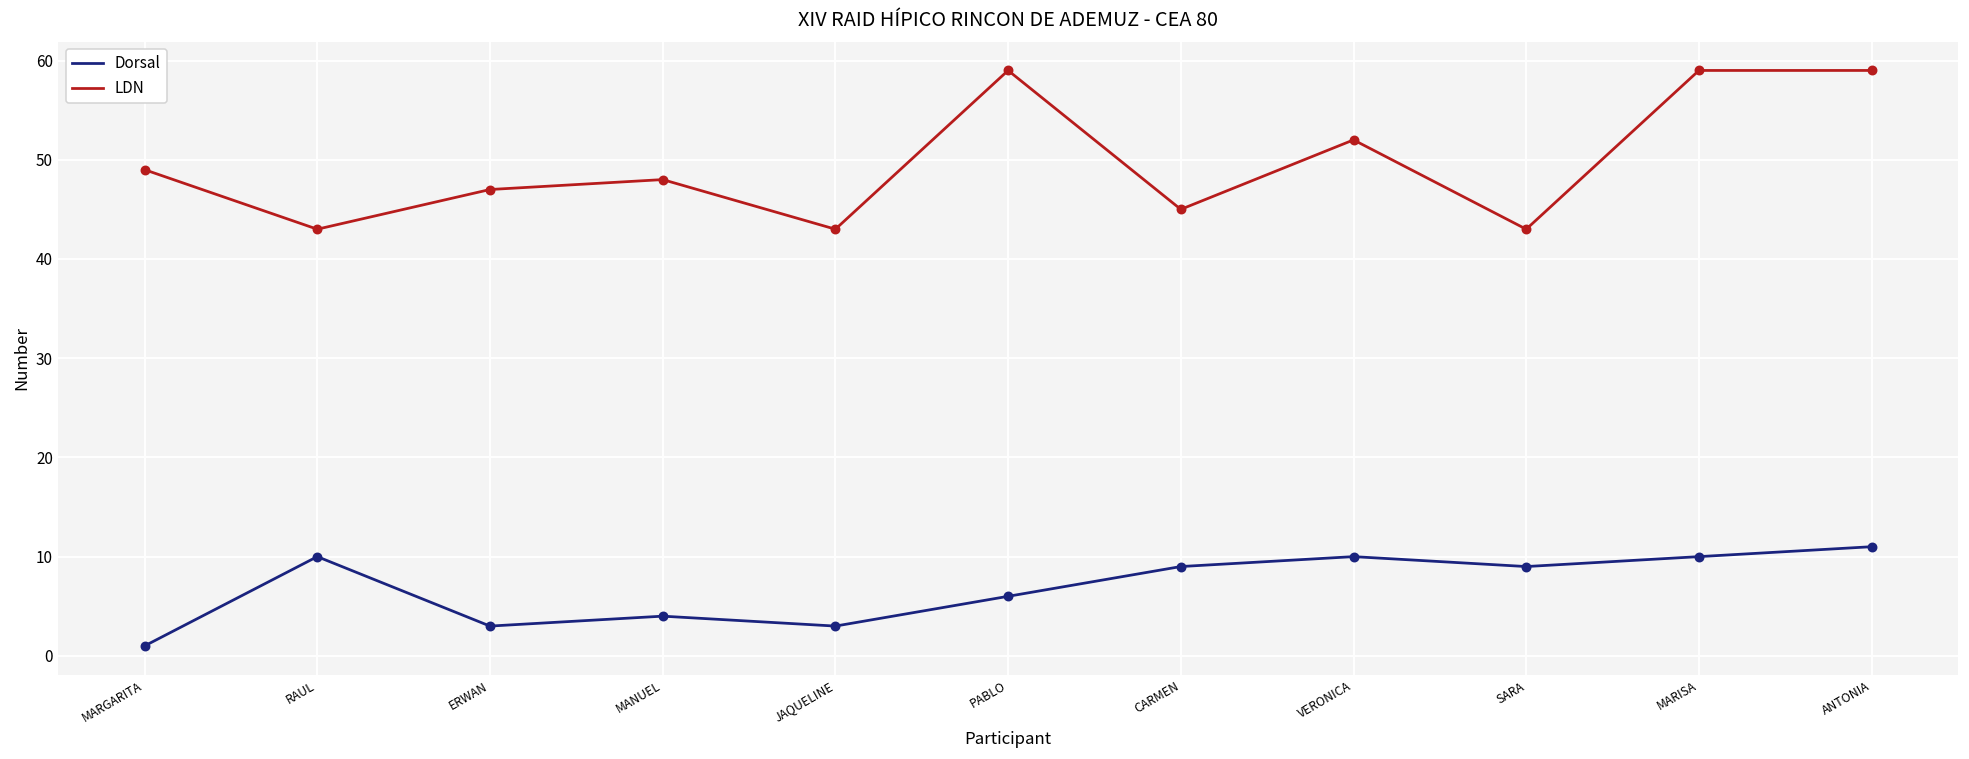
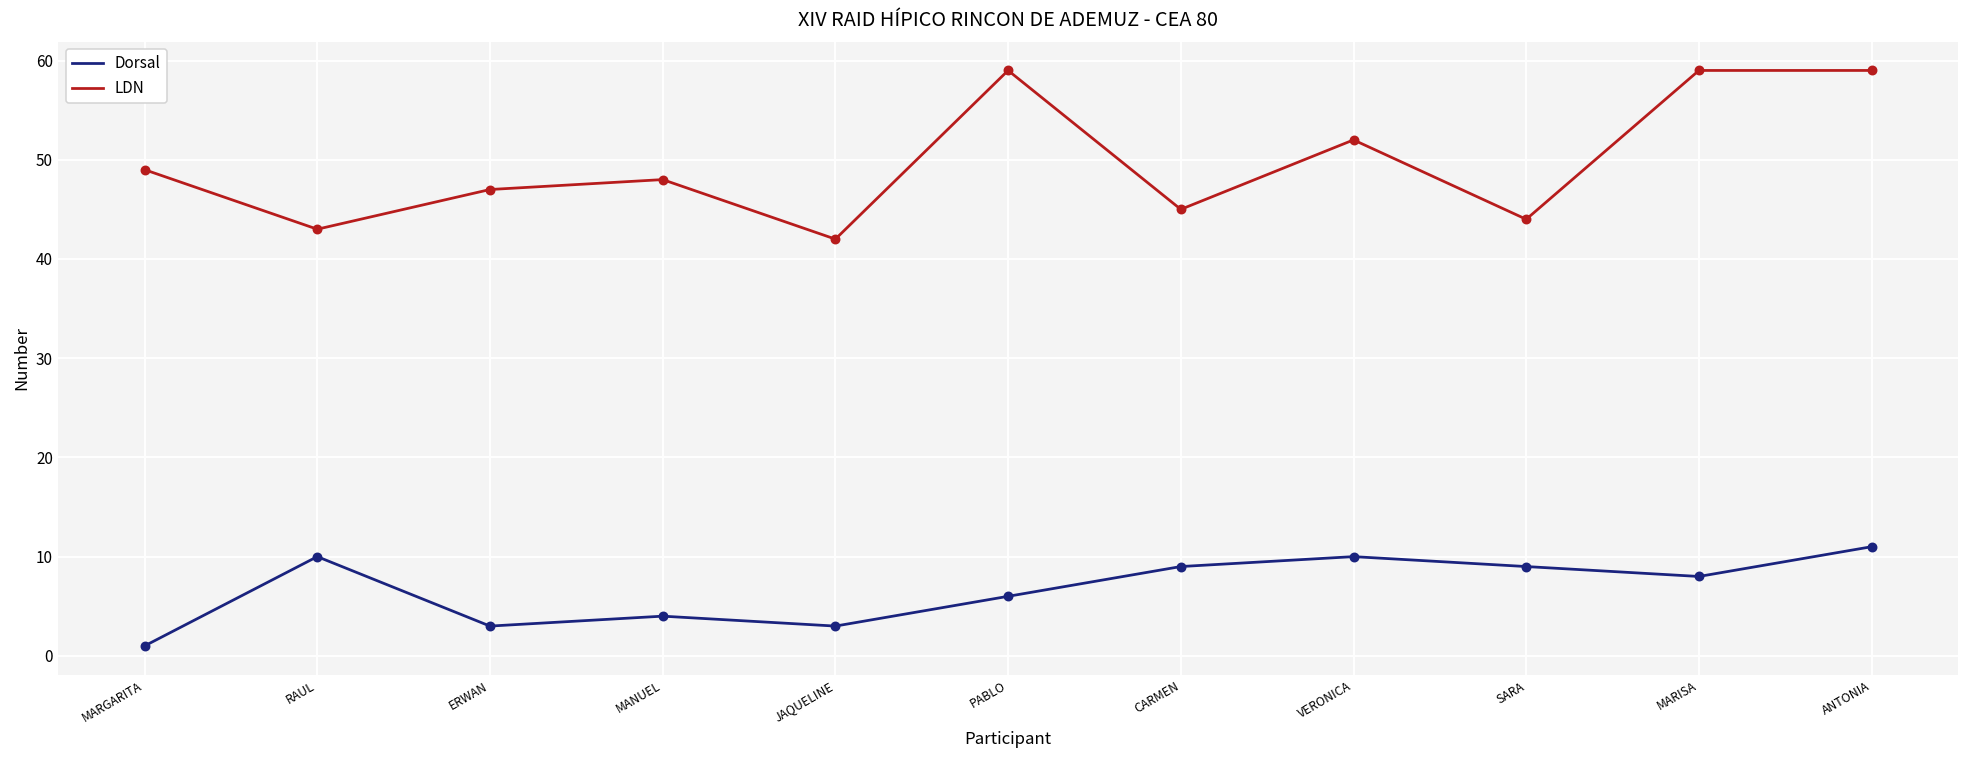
  {
    "Dorsal": {
      "MARGARITA": 1,
      "RAUL": 10,
      "ERWAN": 3,
      "MANUEL": 4,
      "JAQUELINE": 3,
      "PABLO": 6,
      "CARMEN": 9,
      "VERONICA": 10,
      "SARA": 9,
-     "MARISA": 10,
+     "MARISA": 8,
      "ANTONIA": 11
    },
    "LDN": {
      "MARGARITA": 49,
      "RAUL": 43,
      "ERWAN": 47,
      "MANUEL": 48,
-     "JAQUELINE": 43,
+     "JAQUELINE": 42,
      "PABLO": 59,
      "CARMEN": 45,
      "VERONICA": 52,
-     "SARA": 43,
+     "SARA": 44,
      "MARISA": 59,
      "ANTONIA": 59
    }
  }
